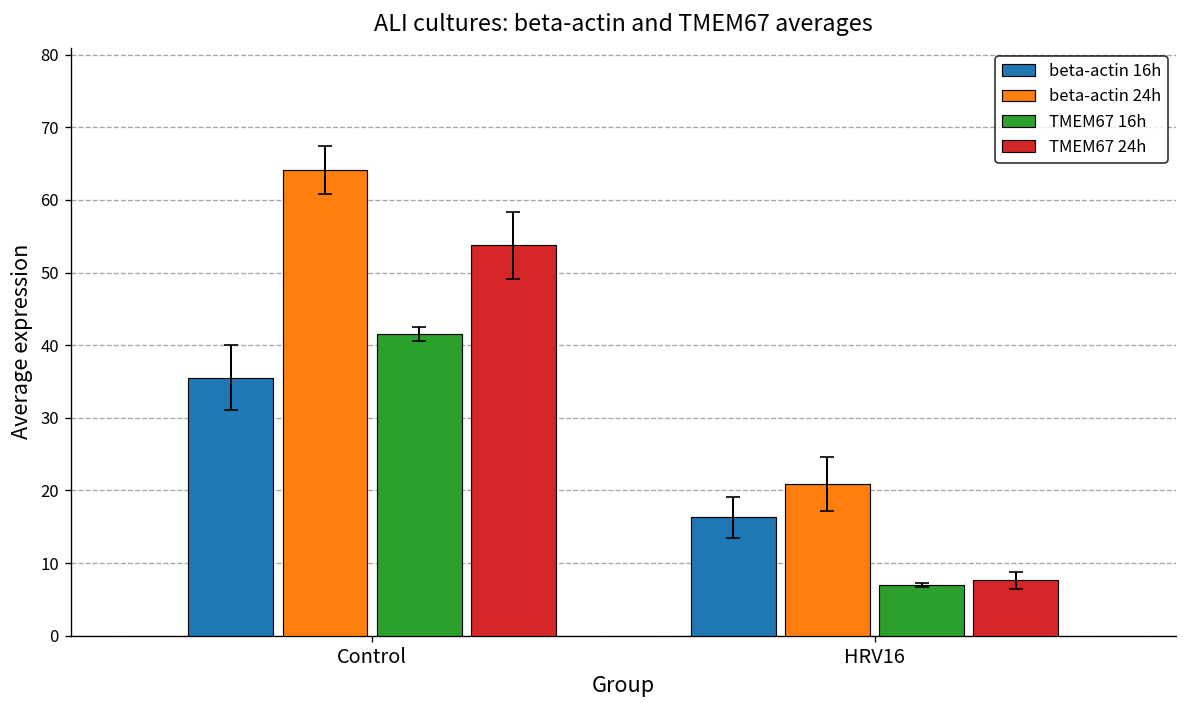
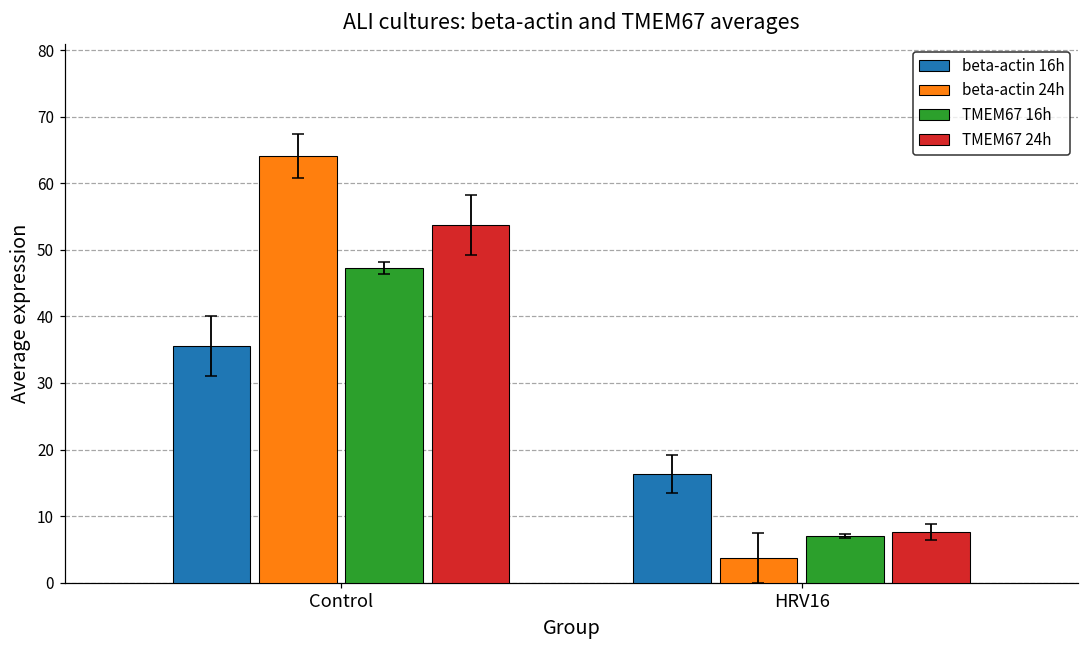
  {
    "beta-actin 24h": {
      "Control": 64,
-     "HRV16": 21
+     "HRV16": 4
    },
    "TMEM67 16h": {
-     "Control": 42,
+     "Control": 47,
      "HRV16": 7
    },
    "TMEM67 24h": {
      "Control": 54,
      "HRV16": 8
    }
  }
